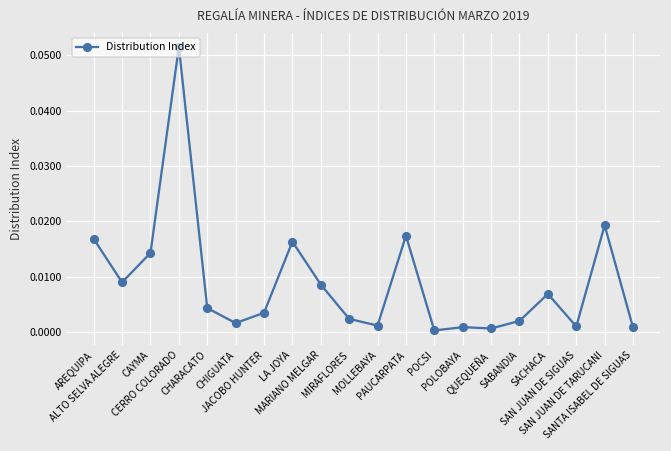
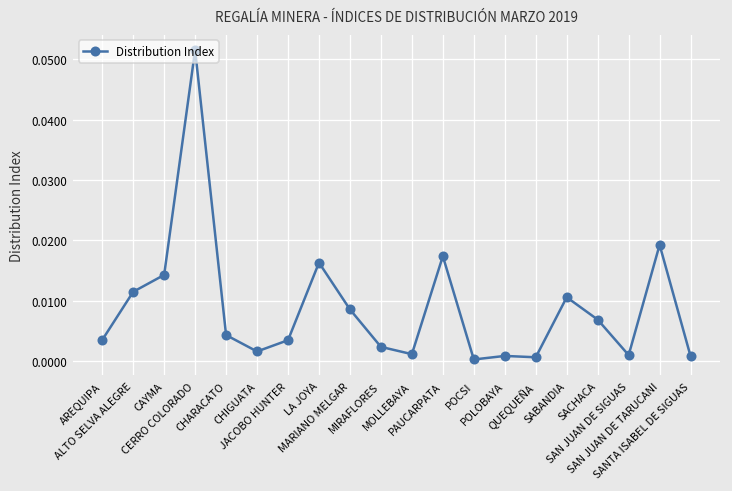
  {
-   "AREQUIPA": 0.017,
-   "ALTO SELVA ALEGRE": 0.009,
+   "AREQUIPA": 0.004,
+   "ALTO SELVA ALEGRE": 0.011,
    "CAYMA": 0.014,
    "CHARACATO": 0.004,
    "CHIGUATA": 0.002,
    "JACOBO HUNTER": 0.003,
    "LA JOYA": 0.016,
    "MARIANO MELGAR": 0.009,
    "MIRAFLORES": 0.002,
    "MOLLEBAYA": 0.001,
    "PAUCARPATA": 0.017,
    "POCSI": 0.000,
    "POLOBAYA": 0.001,
    "QUEQUEÑA": 0.001,
-   "SABANDIA": 0.002,
+   "SABANDIA": 0.011,
    "SACHACA": 0.007,
    "SAN JUAN DE SIGUAS": 0.001,
    "SAN JUAN DE TARUCANI": 0.019,
    "SANTA ISABEL DE SIGUAS": 0.001
  }
